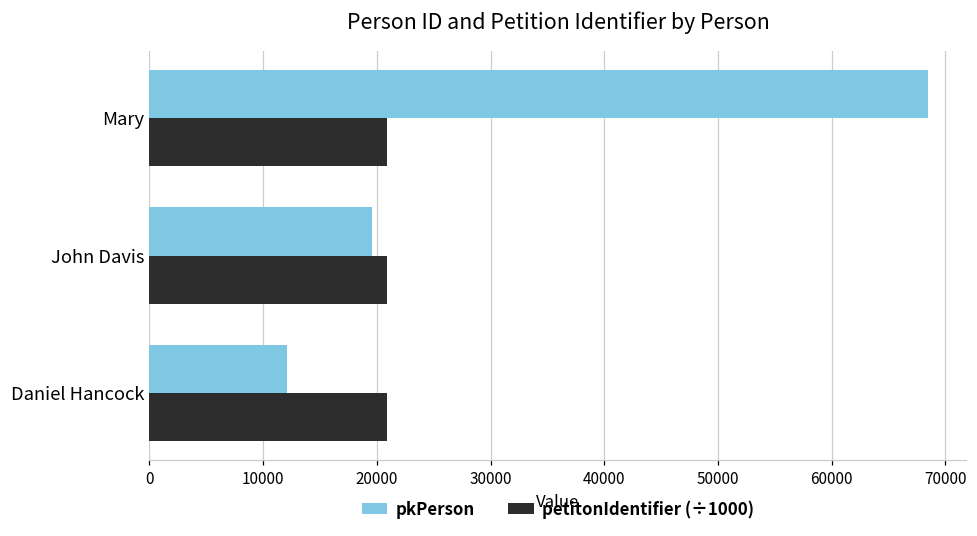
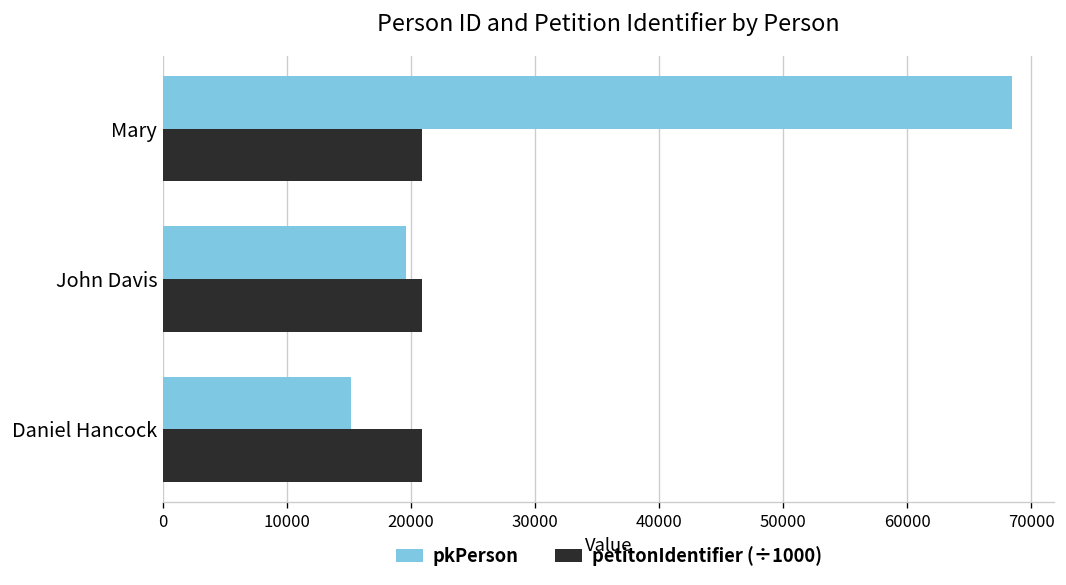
  {
    "pkPerson": {
      "Mary": 68400,
      "John Davis": 19600,
-     "Daniel Hancock": 12100
+     "Daniel Hancock": 15100
    },
    "petitonIdentifier (÷1000)": {
      "Mary": 20900,
      "John Davis": 20900,
      "Daniel Hancock": 20900
    }
  }
